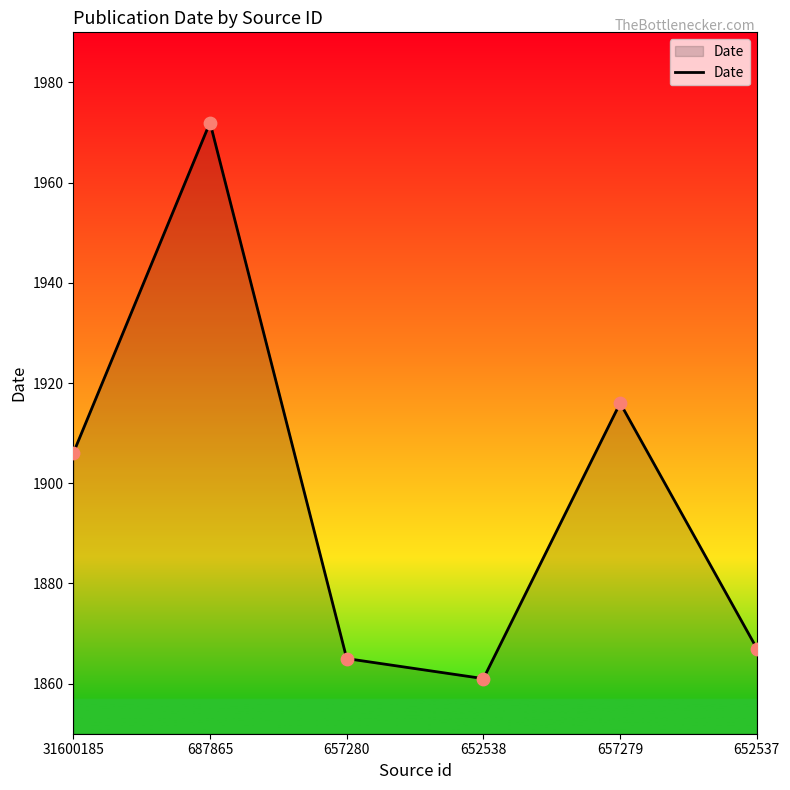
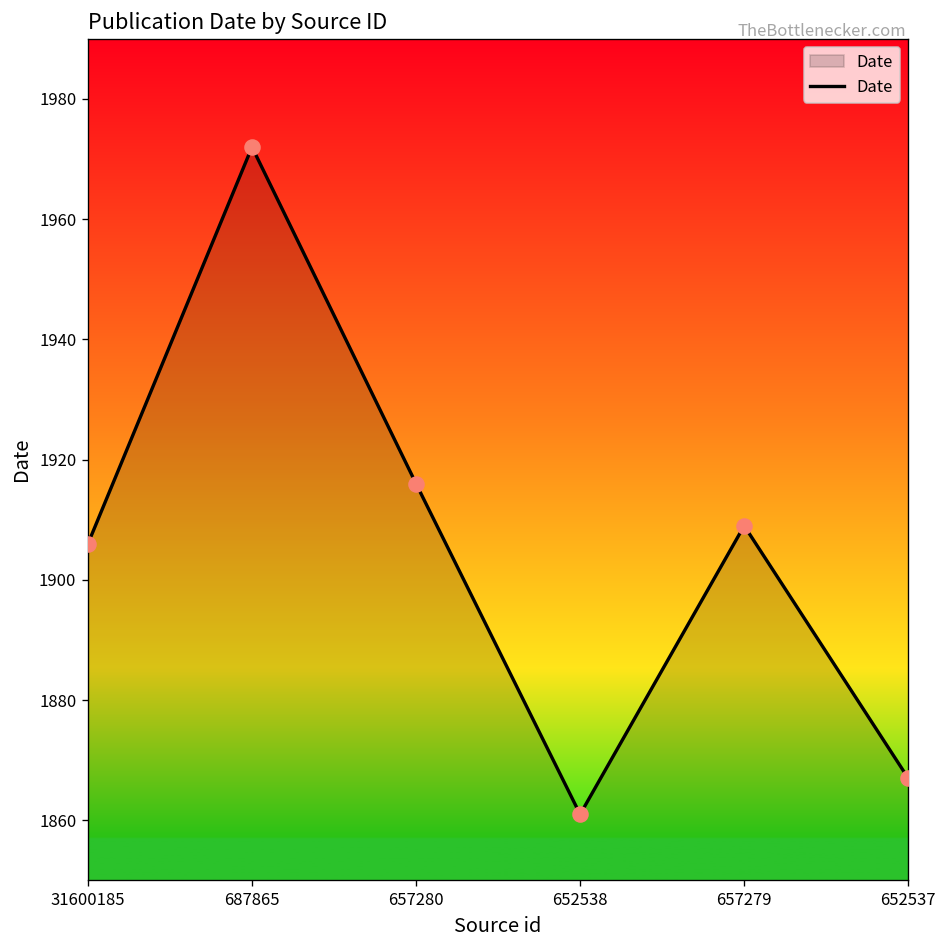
  {
    "31600185": 1906,
    "687865": 1972,
-   "657280": 1865,
+   "657280": 1916,
    "652538": 1861,
-   "657279": 1916,
+   "657279": 1909,
    "652537": 1867
  }
